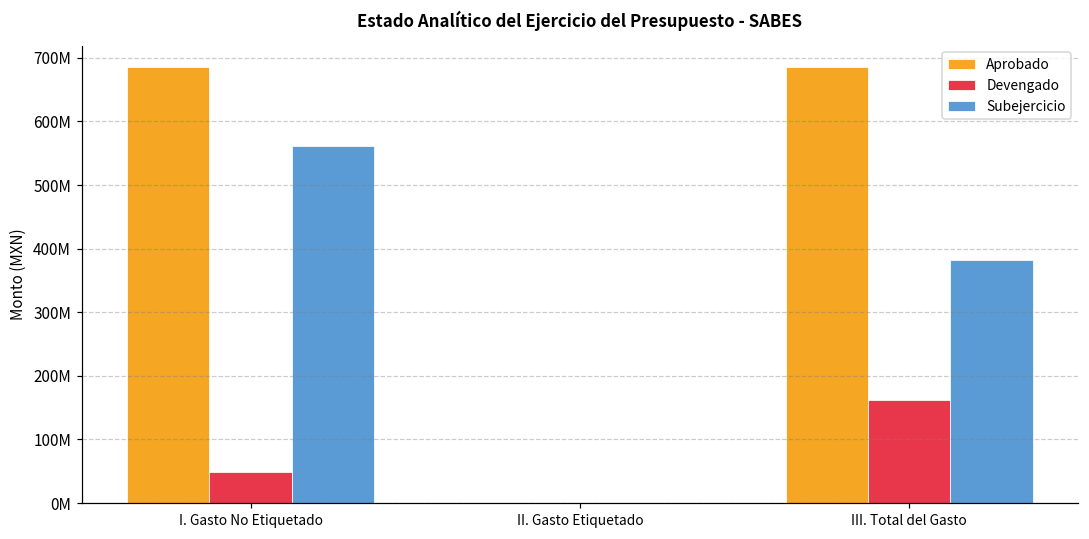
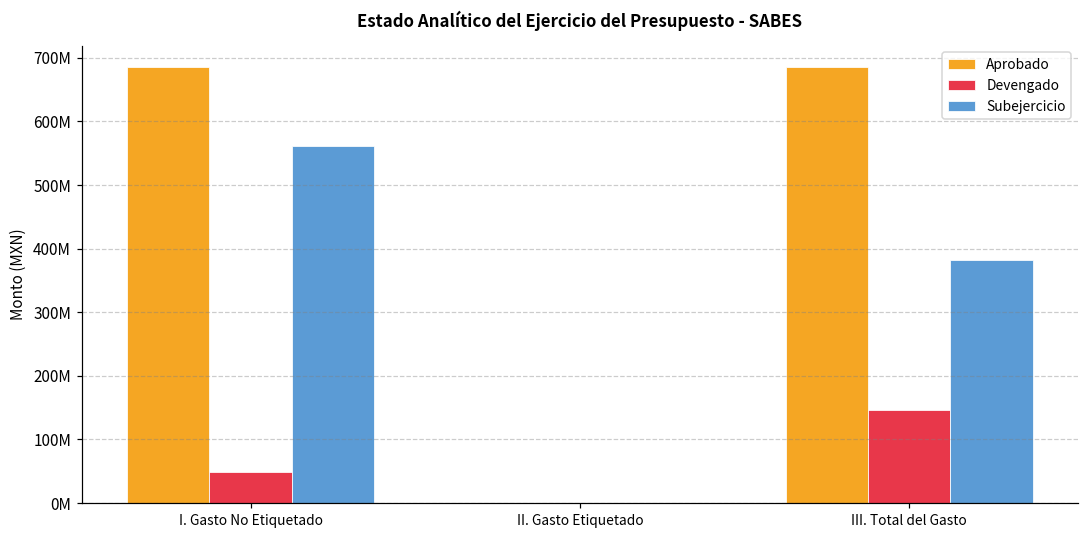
  {
    "Aprobado": {
      "I. Gasto No Etiquetado": 690000000,
      "II. Gasto Etiquetado": 0,
      "III. Total del Gasto": 690000000
    },
    "Devengado": {
      "I. Gasto No Etiquetado": 50000000,
      "II. Gasto Etiquetado": 0,
-     "III. Total del Gasto": 160000000
+     "III. Total del Gasto": 150000000
    },
    "Subejercicio": {
      "I. Gasto No Etiquetado": 560000000,
      "II. Gasto Etiquetado": 0,
      "III. Total del Gasto": 380000000
    }
  }
